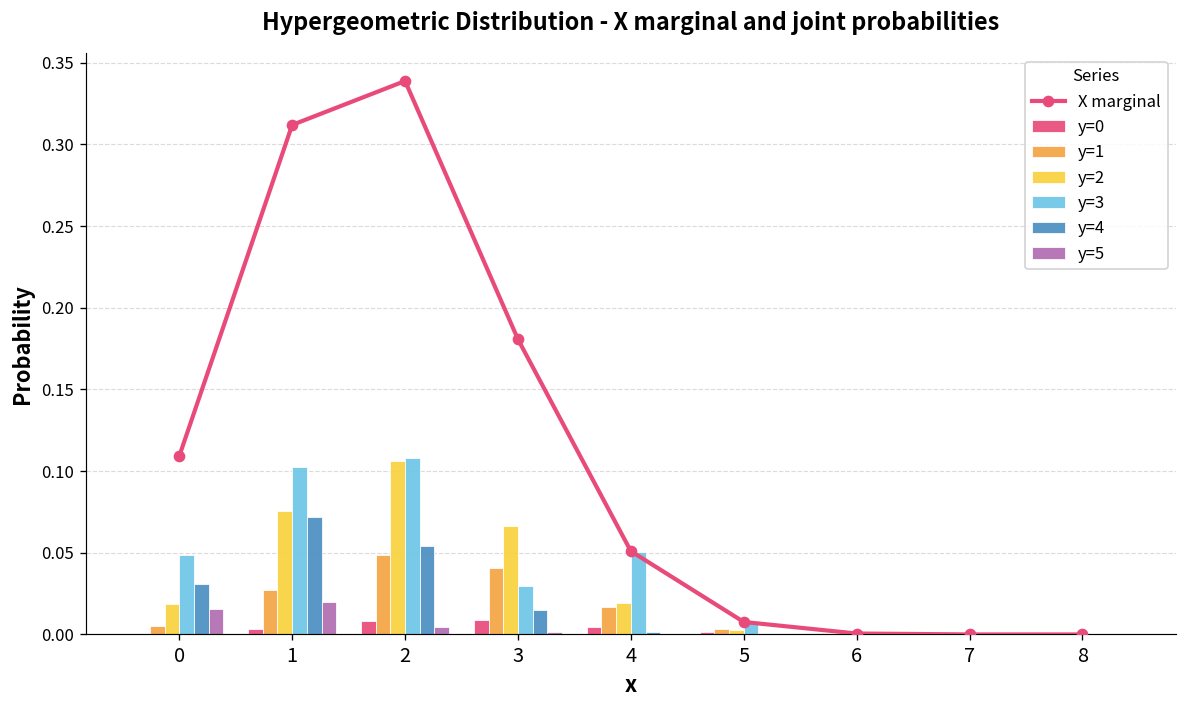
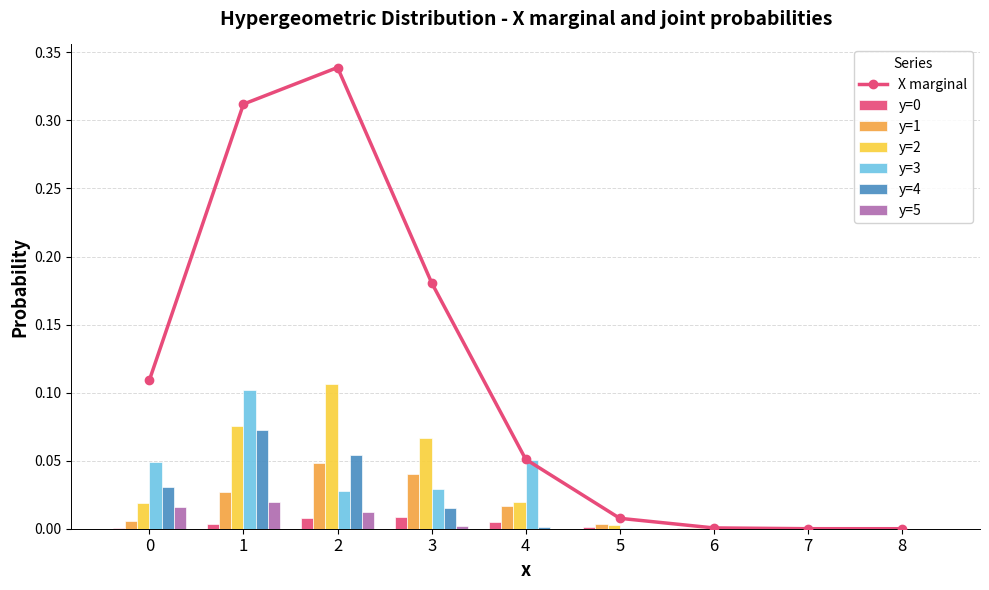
  {
    "y=3": {
      "0": 0.049,
      "1": 0.102,
-     "2": 0.108,
+     "2": 0.028,
      "3": 0.029,
      "4": 0.050,
-     "5": 0.007,
+     "5": 0.001,
      "6": 0.000,
      "7": 0.000,
      "8": 0.000
    },
    "y=4": {
      "0": 0.031,
      "1": 0.072,
      "2": 0.054,
      "3": 0.015,
      "5": 0.000,
      "6": 0.000,
      "7": 0.000,
      "8": 0.000
    },
    "y=5": {
      "0": 0.016,
      "1": 0.020,
-     "2": 0.005,
+     "2": 0.013,
      "4": 0.000,
      "5": 0.000,
      "6": 0.000,
      "7": 0.000,
      "8": 0.000
    }
  }
